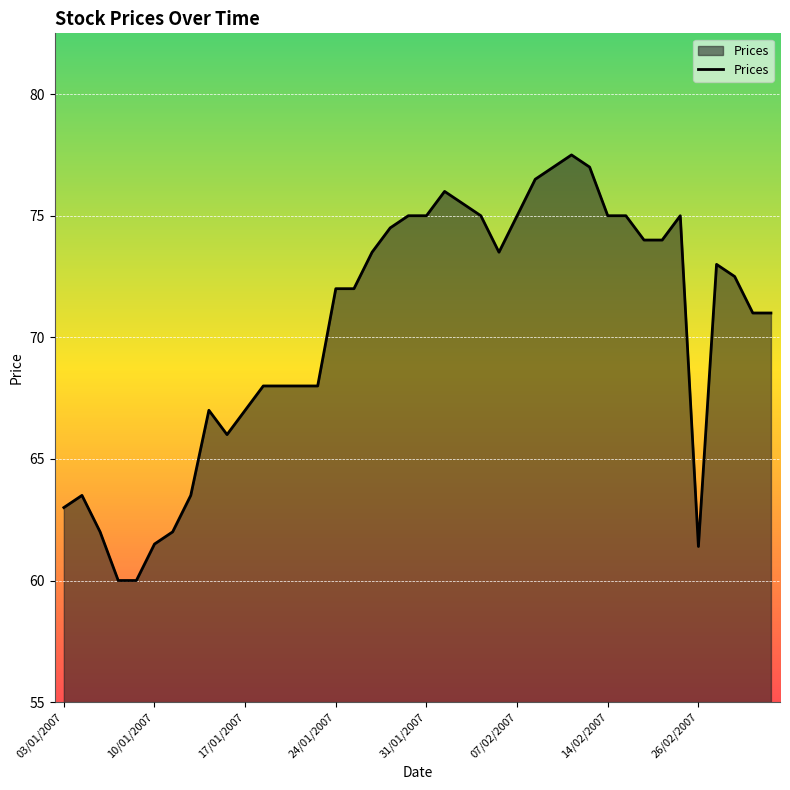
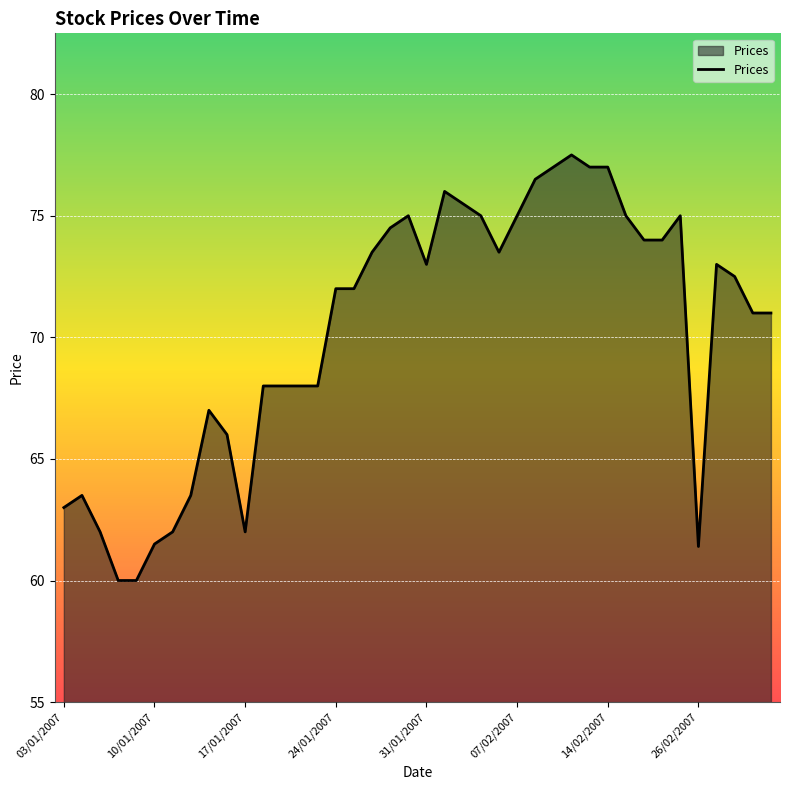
  {
    "03/01/2007": 63,
    "10/01/2007": 61.5,
-   "17/01/2007": 67,
+   "17/01/2007": 62,
    "24/01/2007": 72,
-   "31/01/2007": 75,
+   "31/01/2007": 73,
    "07/02/2007": 75,
-   "14/02/2007": 75,
+   "14/02/2007": 77,
    "26/02/2007": 61.4
  }
